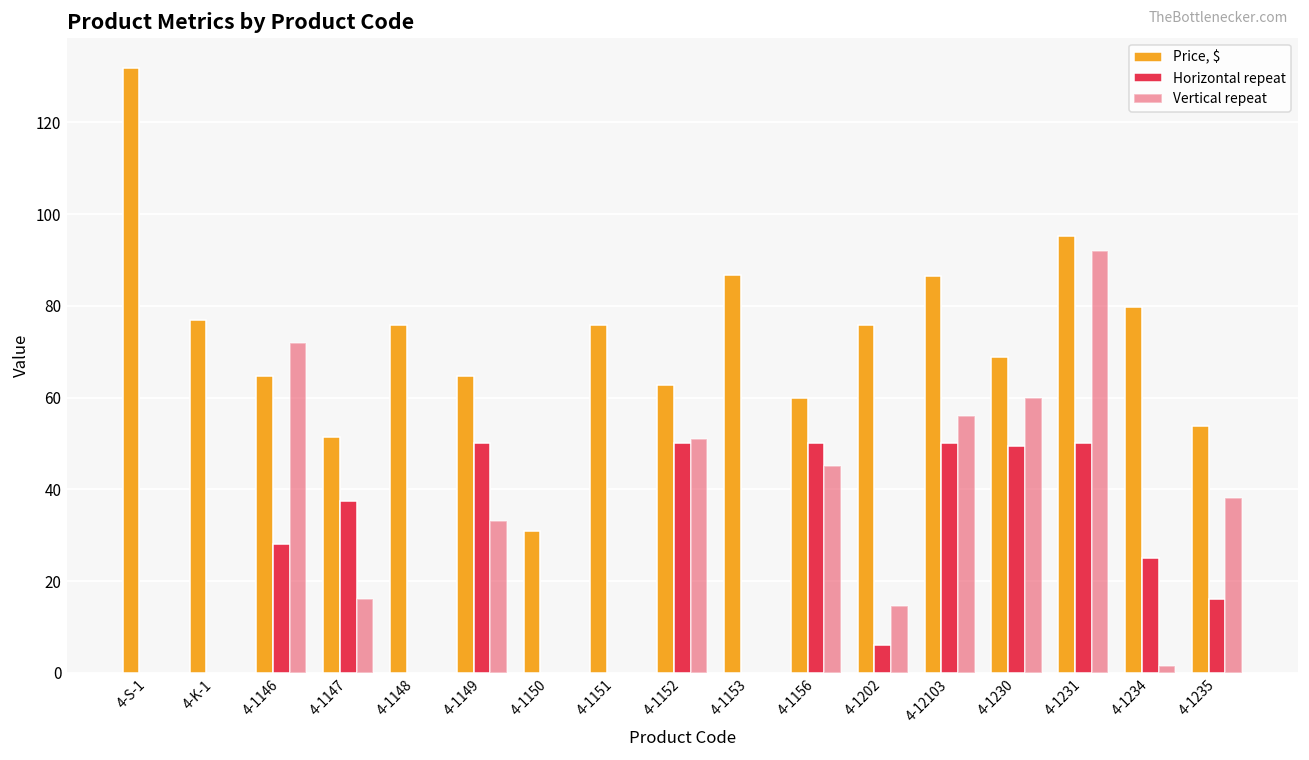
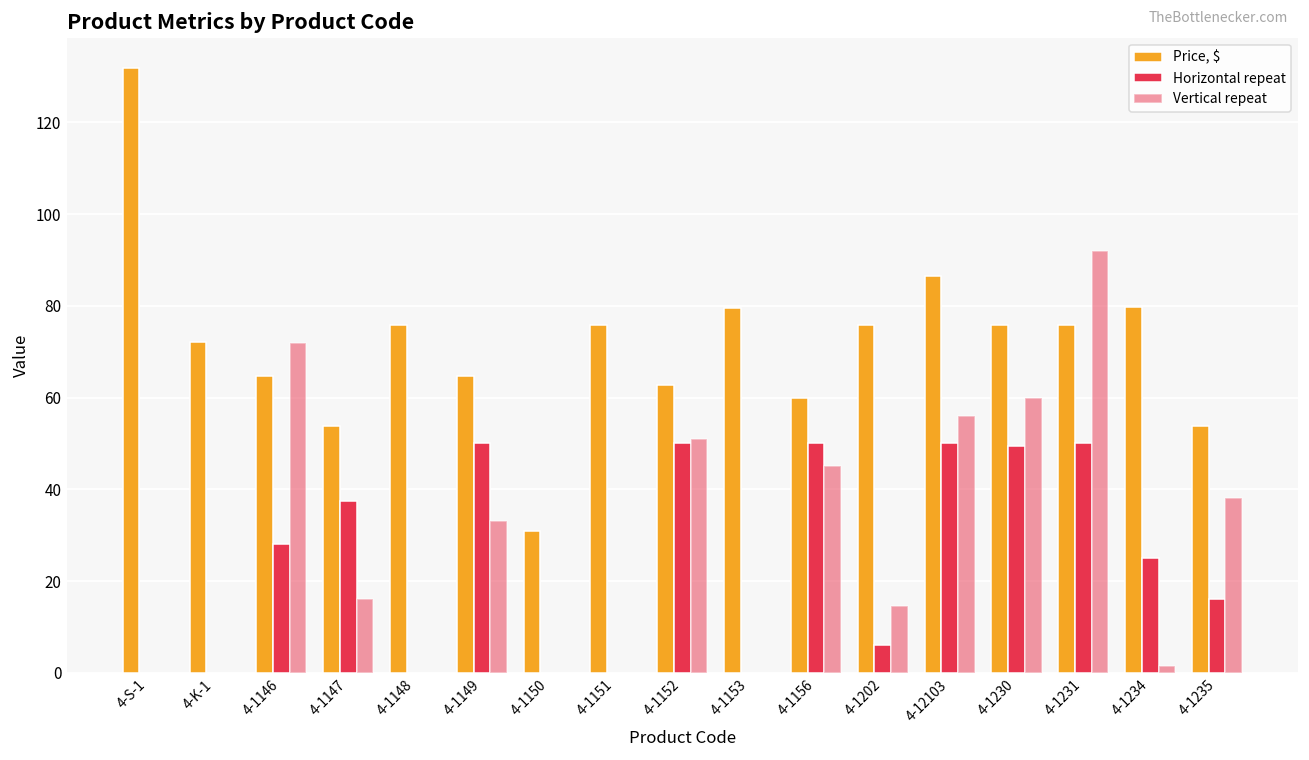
  {
    "Price, $": {
      "4-S-1": 132,
-     "4-K-1": 77,
+     "4-K-1": 72,
      "4-1146": 65,
-     "4-1147": 51,
+     "4-1147": 54,
      "4-1148": 76,
      "4-1149": 65,
      "4-1150": 31,
      "4-1151": 76,
      "4-1152": 63,
-     "4-1153": 87,
+     "4-1153": 80,
      "4-1156": 60,
      "4-1202": 76,
      "4-12103": 87,
-     "4-1230": 69,
-     "4-1231": 95,
+     "4-1230": 76,
+     "4-1231": 76,
      "4-1234": 80,
      "4-1235": 54
    }
  }
